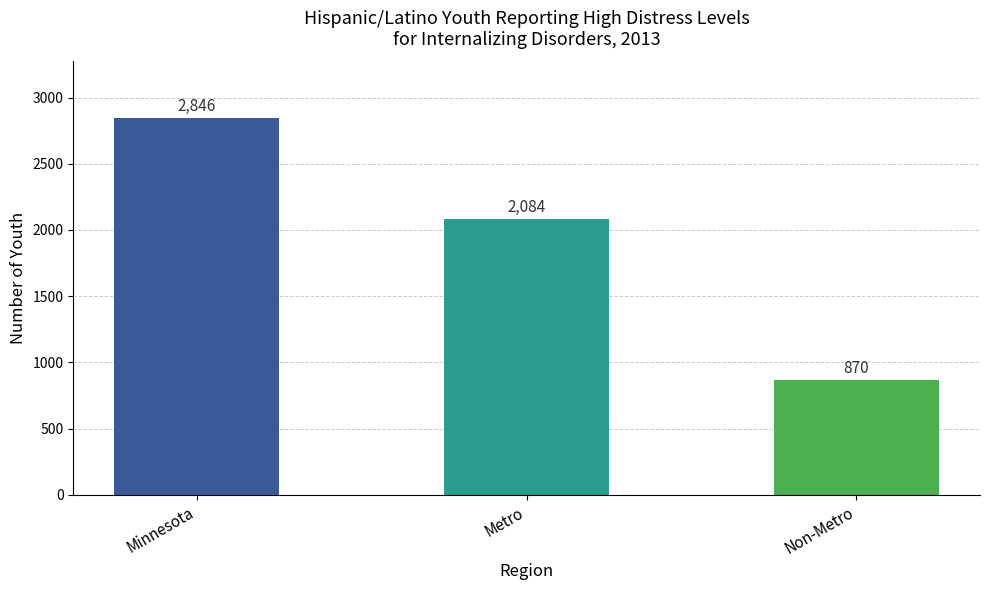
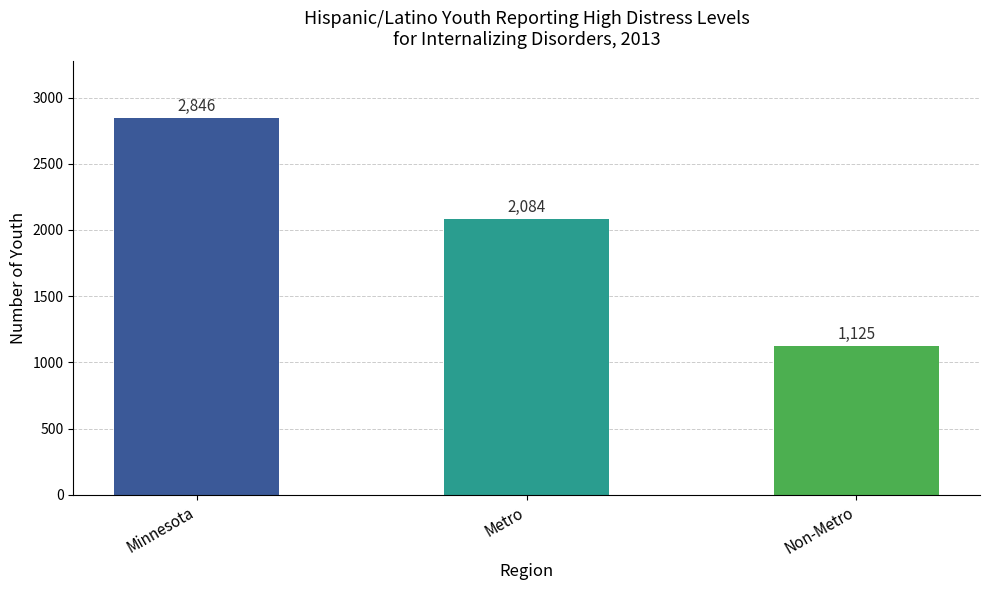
  {
    "Minnesota": "2,846",
    "Metro": "2,084",
-   "Non-Metro": "870"
+   "Non-Metro": "1,125"
  }
